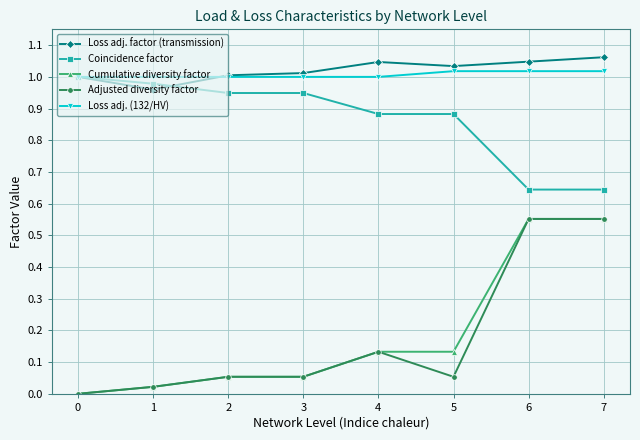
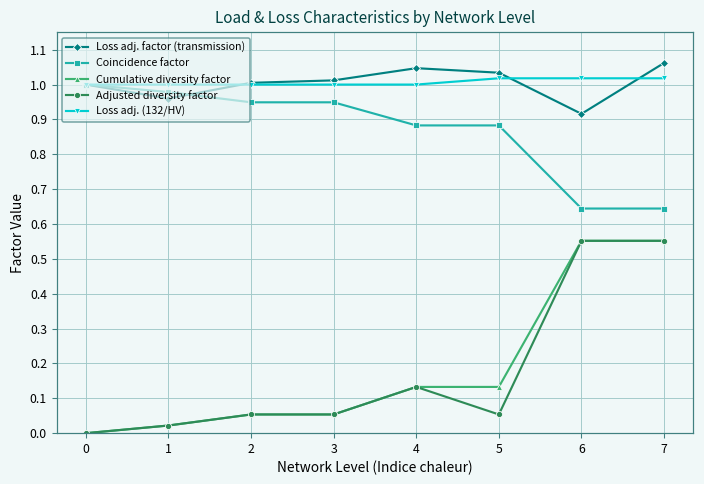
  {
    "Loss adj. factor (transmission)": {
      "3": 1.01,
      "4": 1.05,
      "5": 1.03,
-     "6": 1.05,
+     "6": 0.92,
      "7": 1.06
    }
  }
